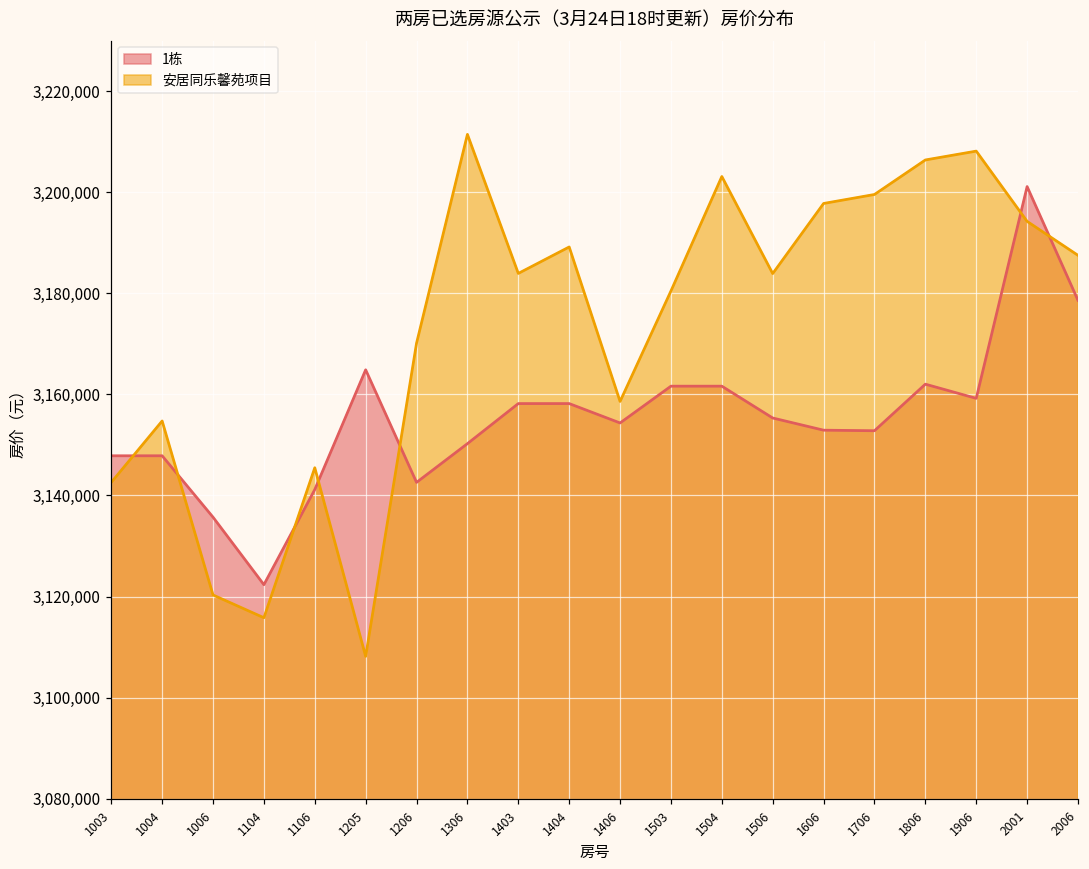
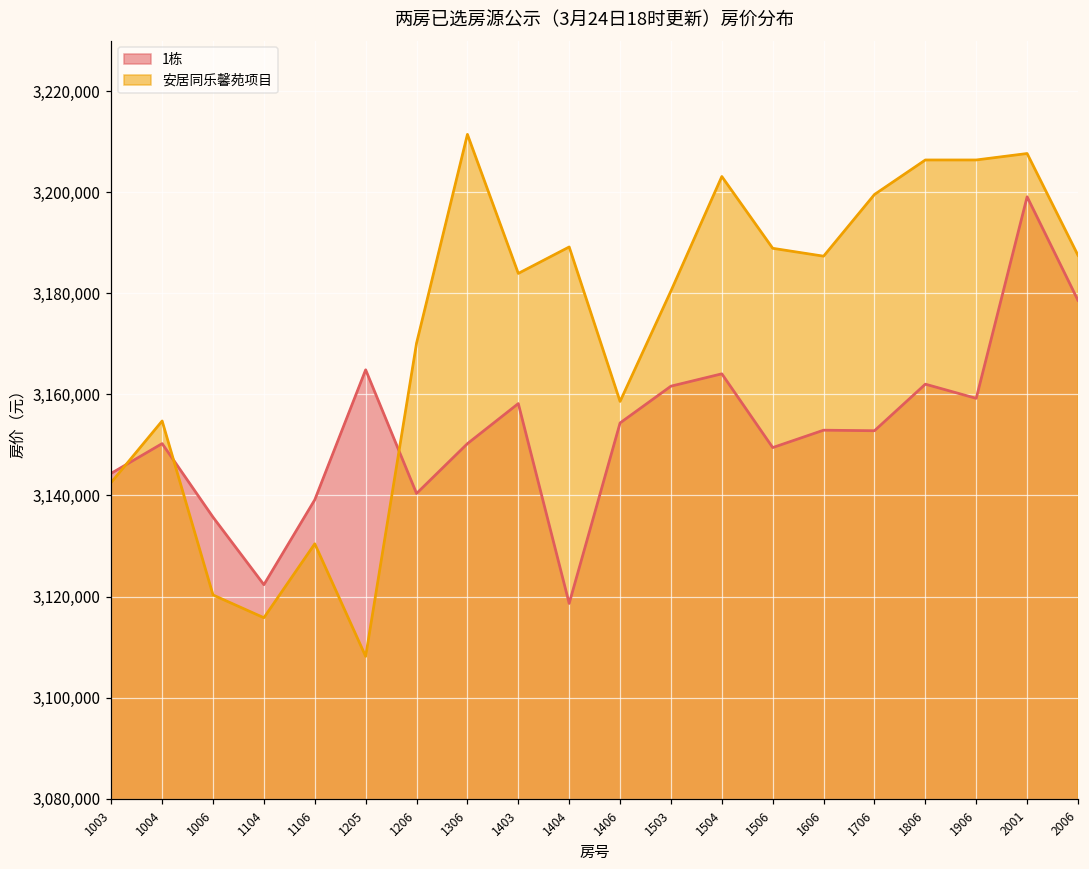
  {
    "1栋": {
-     "1003": "3,148,000",
-     "1004": "3,148,000",
+     "1003": "3,144,000",
+     "1004": "3,150,000",
      "1006": "3,136,000",
      "1104": "3,122,000",
-     "1106": "3,141,000",
+     "1106": "3,139,000",
      "1205": "3,165,000",
-     "1206": "3,143,000",
+     "1206": "3,140,000",
      "1306": "3,150,000",
      "1403": "3,158,000",
-     "1404": "3,158,000",
+     "1404": "3,119,000",
      "1406": "3,154,000",
      "1503": "3,162,000",
-     "1504": "3,162,000",
-     "1506": "3,155,000",
+     "1504": "3,164,000",
+     "1506": "3,149,000",
      "1606": "3,153,000",
      "1706": "3,153,000",
      "1806": "3,162,000",
      "1906": "3,159,000",
-     "2001": "3,201,000",
+     "2001": "3,199,000",
      "2006": "3,179,000"
    },
    "安居同乐馨苑项目": {
      "1003": "3,143,000",
      "1004": "3,155,000",
      "1006": "3,120,000",
      "1104": "3,116,000",
-     "1106": "3,145,000",
+     "1106": "3,130,000",
      "1205": "3,108,000",
      "1206": "3,170,000",
      "1306": "3,211,000",
      "1403": "3,184,000",
      "1404": "3,189,000",
      "1406": "3,159,000",
      "1503": "3,180,000",
      "1504": "3,203,000",
-     "1506": "3,184,000",
-     "1606": "3,198,000",
+     "1506": "3,189,000",
+     "1606": "3,187,000",
      "1706": "3,200,000",
      "1806": "3,206,000",
-     "1906": "3,208,000",
-     "2001": "3,194,000",
+     "1906": "3,206,000",
+     "2001": "3,208,000",
      "2006": "3,188,000"
    }
  }
